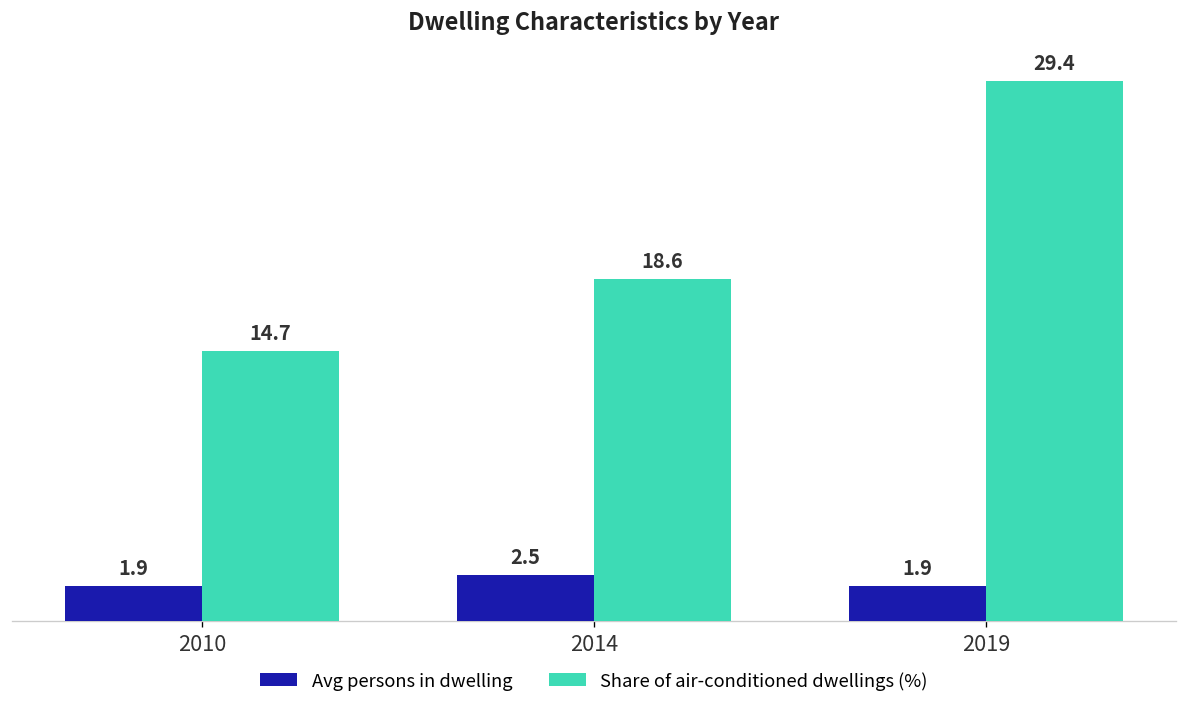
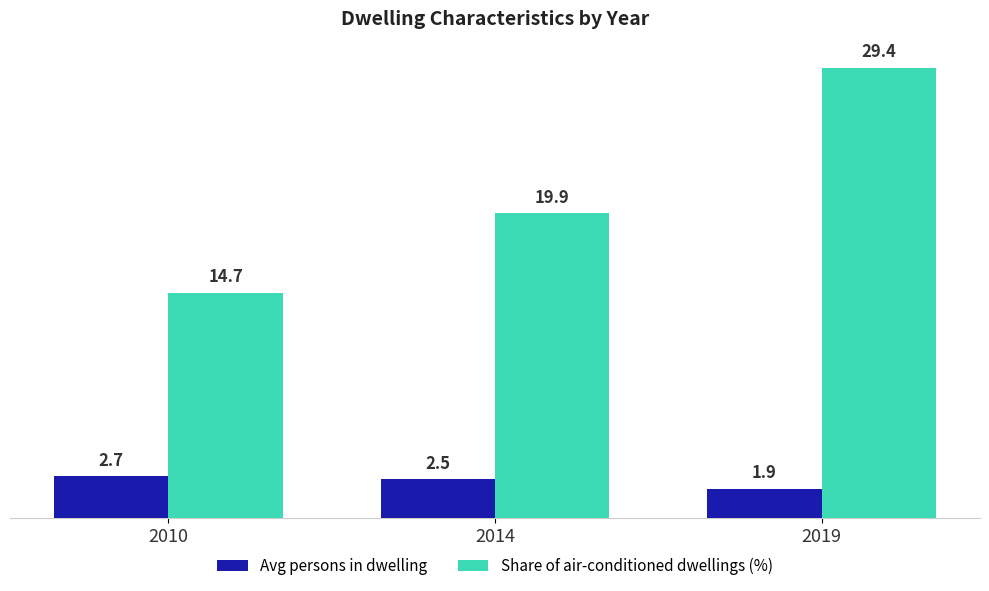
  {
    "Avg persons in dwelling": {
-     "2010": 1.9,
+     "2010": 2.7,
      "2014": 2.5,
      "2019": 1.9
    },
    "Share of air-conditioned dwellings (%)": {
      "2010": 14.7,
-     "2014": 18.6,
+     "2014": 19.9,
      "2019": 29.4
    }
  }
